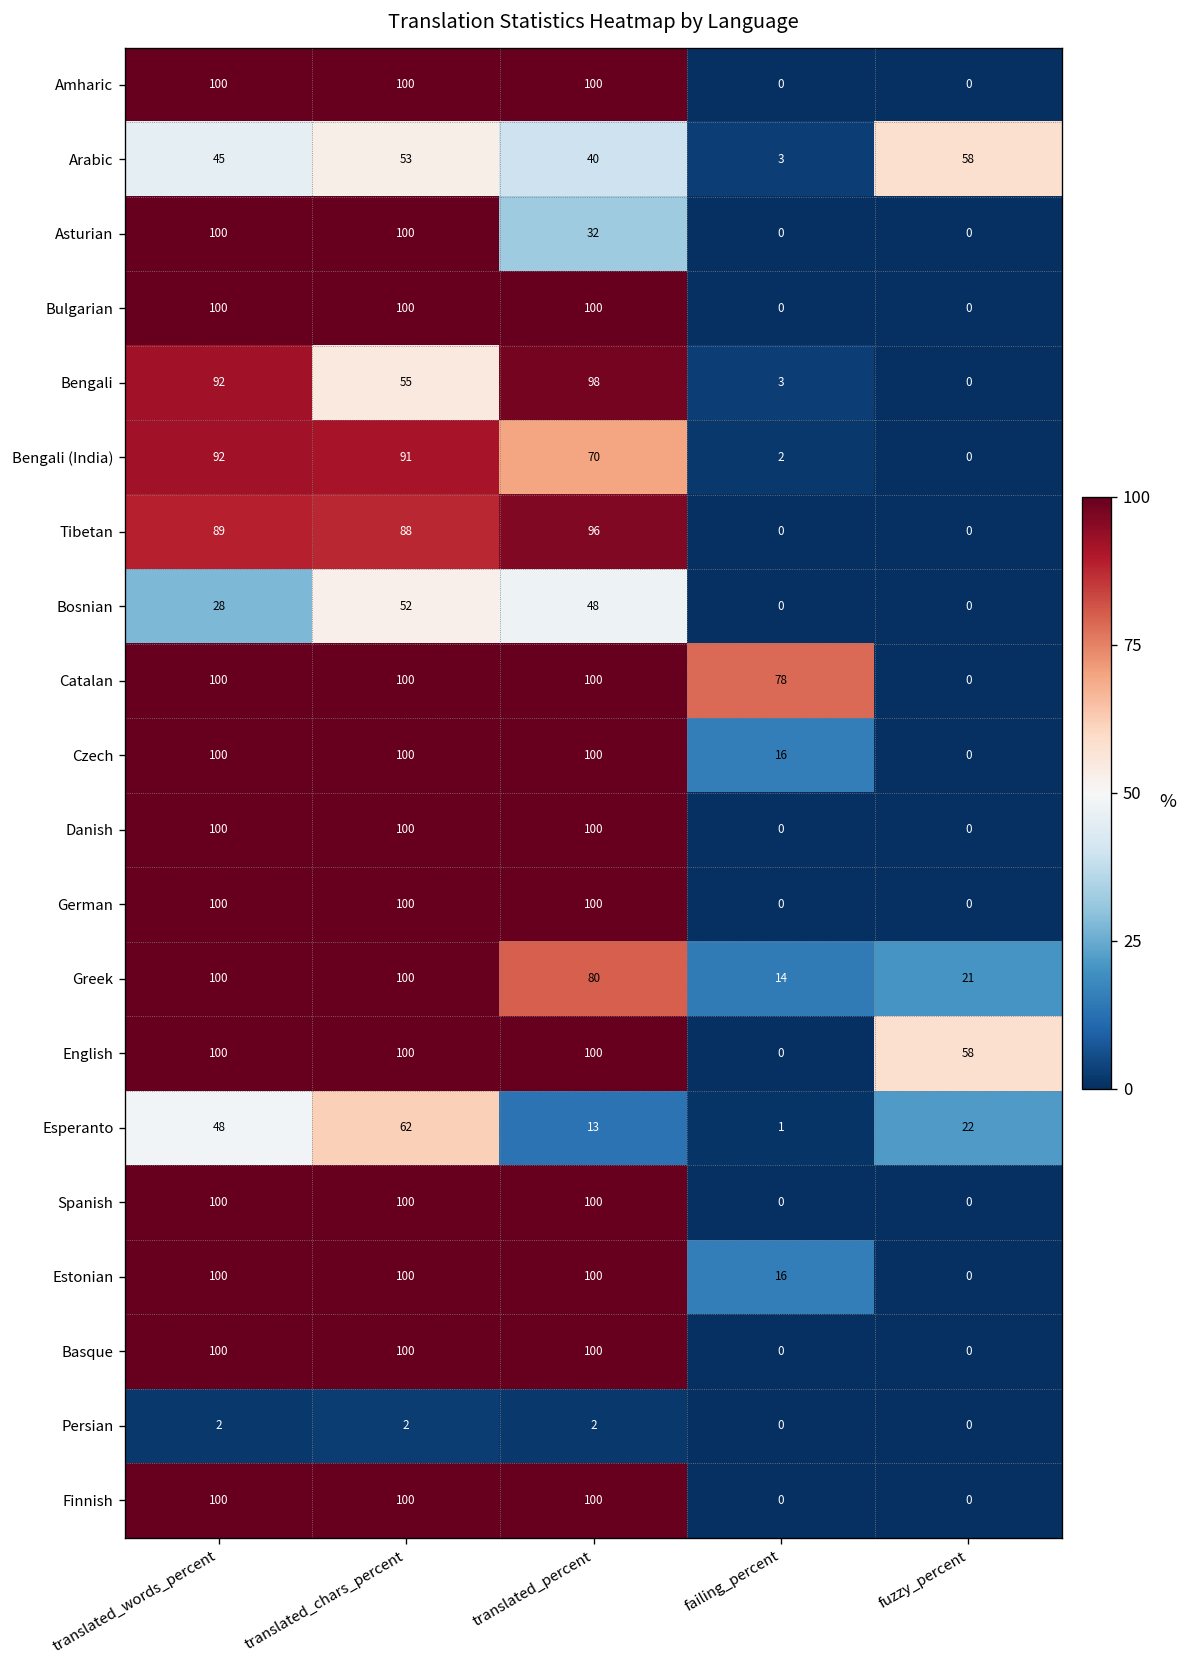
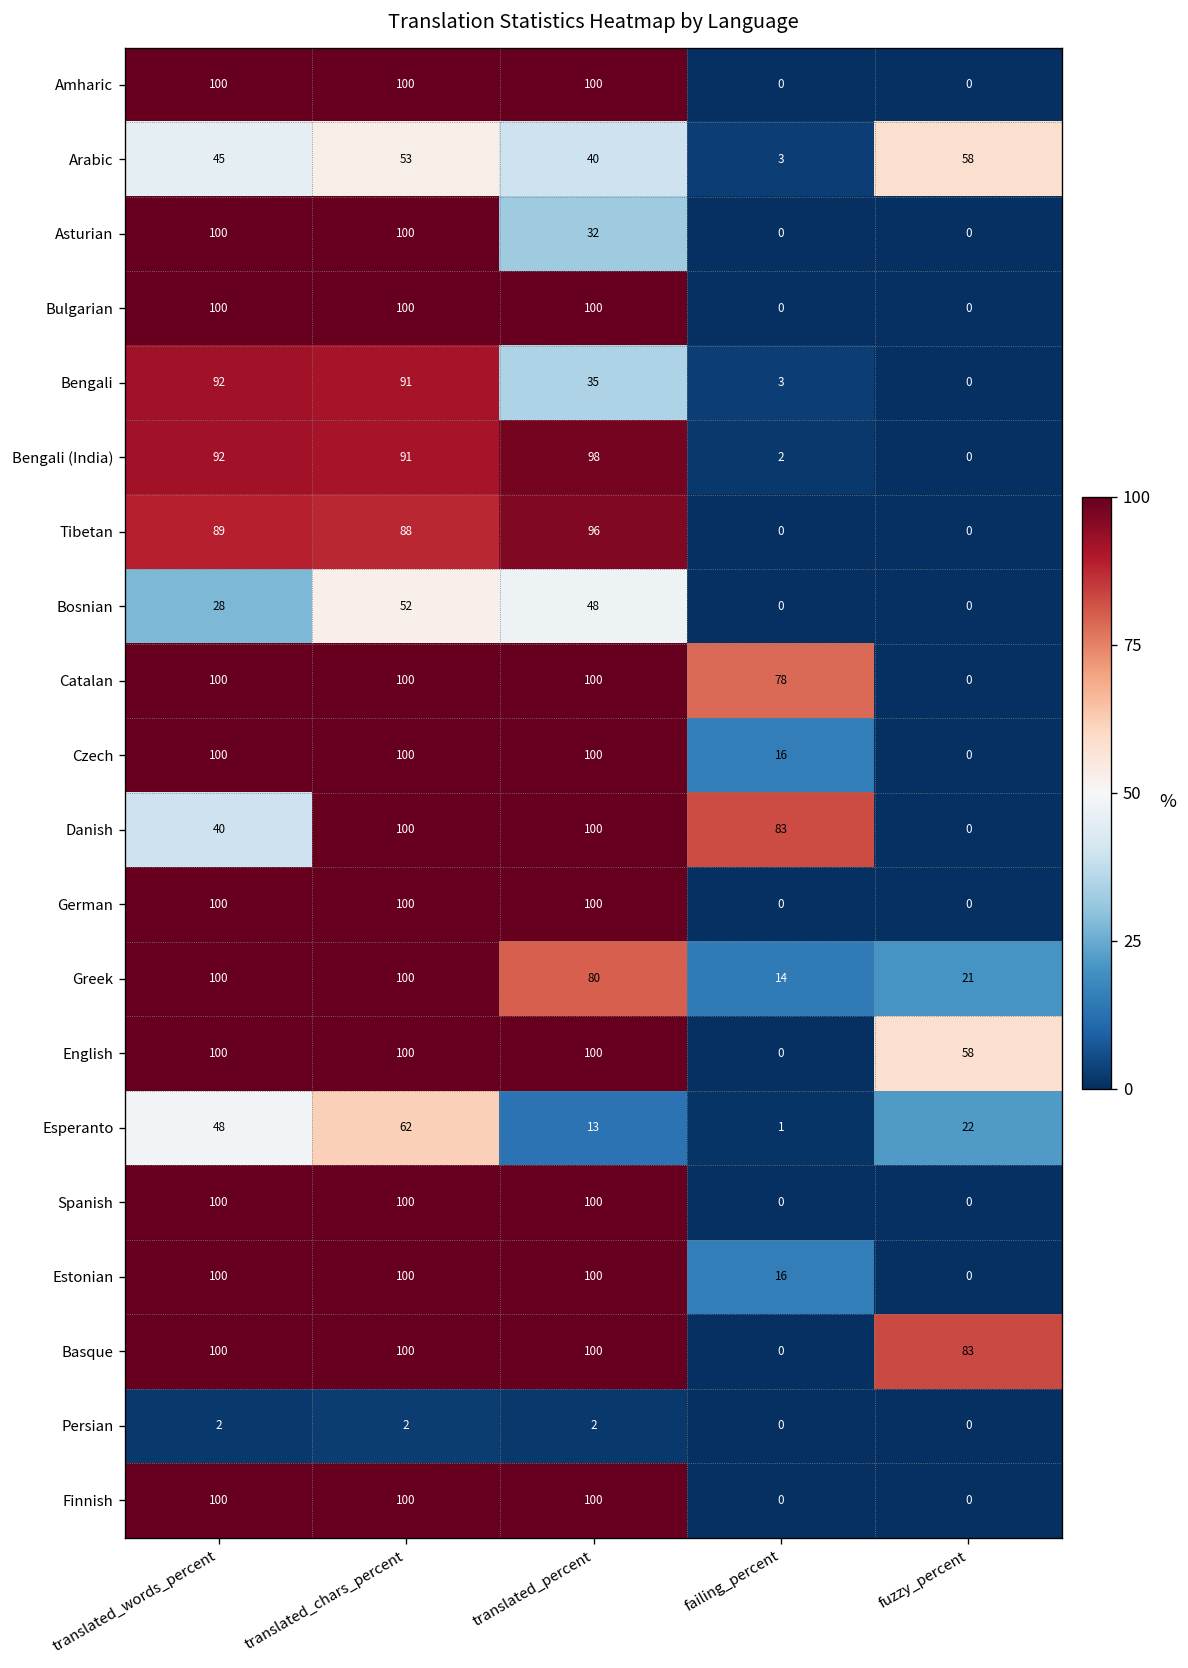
  {
    "Amharic": {
      "translated_words_percent": 100,
      "translated_chars_percent": 100,
      "translated_percent": 100,
      "failing_percent": 0,
      "fuzzy_percent": 0
    },
    "Arabic": {
      "translated_words_percent": 45,
      "translated_chars_percent": 53,
      "translated_percent": 40,
      "failing_percent": 3,
      "fuzzy_percent": 58
    },
    "Asturian": {
      "translated_words_percent": 100,
      "translated_chars_percent": 100,
      "translated_percent": 32,
      "failing_percent": 0,
      "fuzzy_percent": 0
    },
    "Bulgarian": {
      "translated_words_percent": 100,
      "translated_chars_percent": 100,
      "translated_percent": 100,
      "failing_percent": 0,
      "fuzzy_percent": 0
    },
    "Bengali": {
      "translated_words_percent": 92,
-     "translated_chars_percent": 55,
-     "translated_percent": 98,
+     "translated_chars_percent": 91,
+     "translated_percent": 35,
      "failing_percent": 3,
      "fuzzy_percent": 0
    },
    "Bengali (India)": {
      "translated_words_percent": 92,
      "translated_chars_percent": 91,
-     "translated_percent": 70,
+     "translated_percent": 98,
      "failing_percent": 2,
      "fuzzy_percent": 0
    },
    "Tibetan": {
      "translated_words_percent": 89,
      "translated_chars_percent": 88,
      "translated_percent": 96,
      "failing_percent": 0,
      "fuzzy_percent": 0
    },
    "Bosnian": {
      "translated_words_percent": 28,
      "translated_chars_percent": 52,
      "translated_percent": 48,
      "failing_percent": 0,
      "fuzzy_percent": 0
    },
    "Catalan": {
      "translated_words_percent": 100,
      "translated_chars_percent": 100,
      "translated_percent": 100,
      "failing_percent": 78,
      "fuzzy_percent": 0
    },
    "Czech": {
      "translated_words_percent": 100,
      "translated_chars_percent": 100,
      "translated_percent": 100,
      "failing_percent": 16,
      "fuzzy_percent": 0
    },
    "Danish": {
-     "translated_words_percent": 100,
+     "translated_words_percent": 40,
      "translated_chars_percent": 100,
      "translated_percent": 100,
-     "failing_percent": 0,
+     "failing_percent": 83,
      "fuzzy_percent": 0
    },
    "German": {
      "translated_words_percent": 100,
      "translated_chars_percent": 100,
      "translated_percent": 100,
      "failing_percent": 0,
      "fuzzy_percent": 0
    },
    "Greek": {
      "translated_words_percent": 100,
      "translated_chars_percent": 100,
      "translated_percent": 80,
      "failing_percent": 14,
      "fuzzy_percent": 21
    },
    "English": {
      "translated_words_percent": 100,
      "translated_chars_percent": 100,
      "translated_percent": 100,
      "failing_percent": 0,
      "fuzzy_percent": 58
    },
    "Esperanto": {
      "translated_words_percent": 48,
      "translated_chars_percent": 62,
      "translated_percent": 13,
      "failing_percent": 1,
      "fuzzy_percent": 22
    },
    "Spanish": {
      "translated_words_percent": 100,
      "translated_chars_percent": 100,
      "translated_percent": 100,
      "failing_percent": 0,
      "fuzzy_percent": 0
    },
    "Estonian": {
      "translated_words_percent": 100,
      "translated_chars_percent": 100,
      "translated_percent": 100,
      "failing_percent": 16,
      "fuzzy_percent": 0
    },
    "Basque": {
      "translated_words_percent": 100,
      "translated_chars_percent": 100,
      "translated_percent": 100,
      "failing_percent": 0,
-     "fuzzy_percent": 0
+     "fuzzy_percent": 83
    },
    "Persian": {
      "translated_words_percent": 2,
      "translated_chars_percent": 2,
      "translated_percent": 2,
      "failing_percent": 0,
      "fuzzy_percent": 0
    },
    "Finnish": {
      "translated_words_percent": 100,
      "translated_chars_percent": 100,
      "translated_percent": 100,
      "failing_percent": 0,
      "fuzzy_percent": 0
    }
  }
